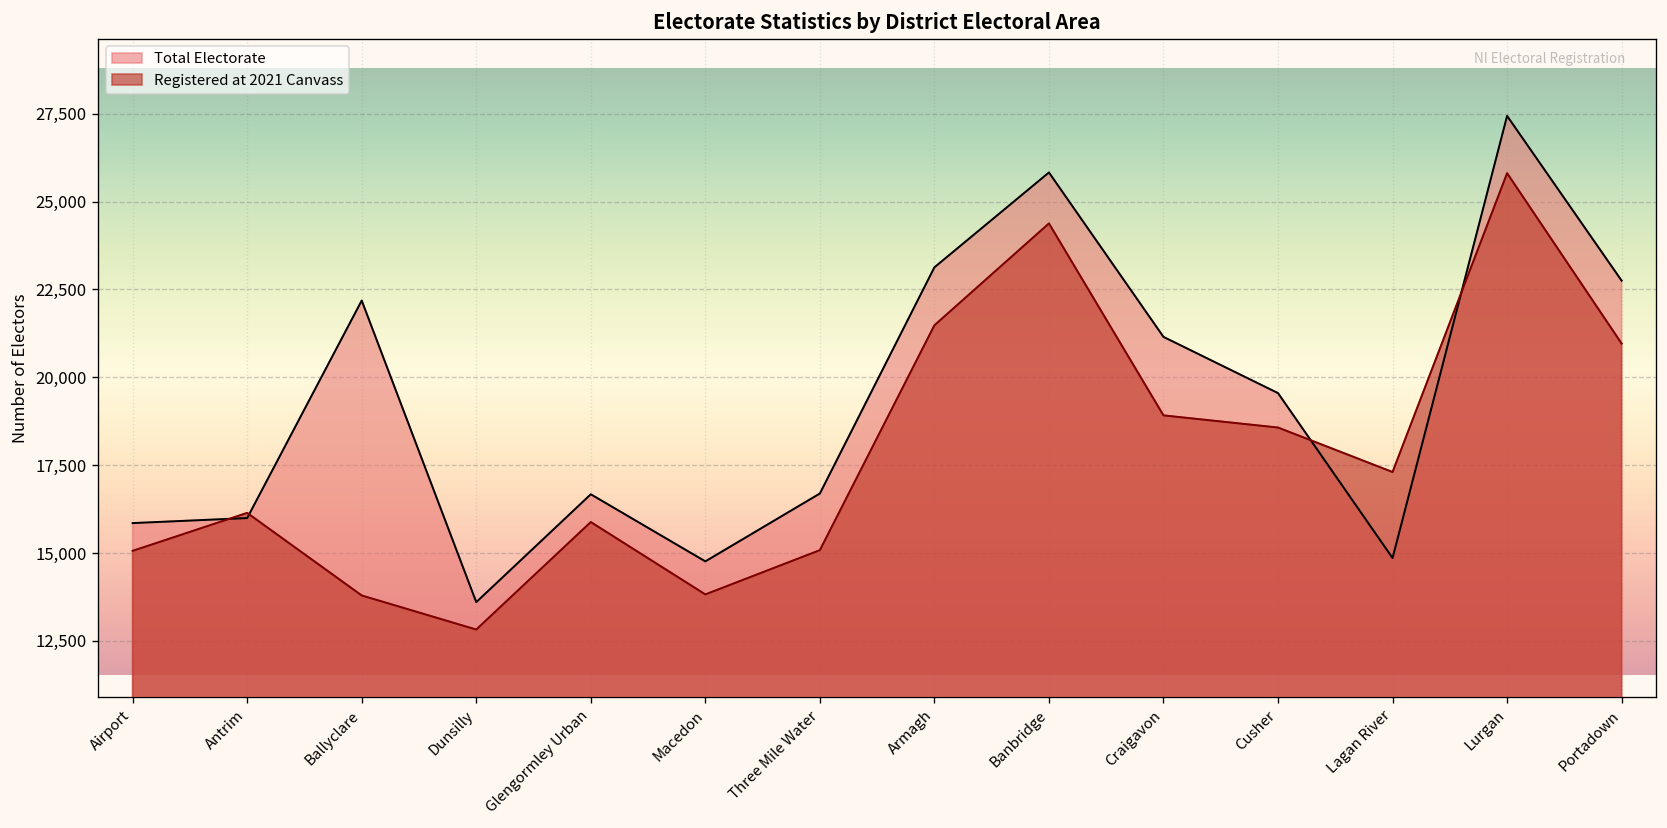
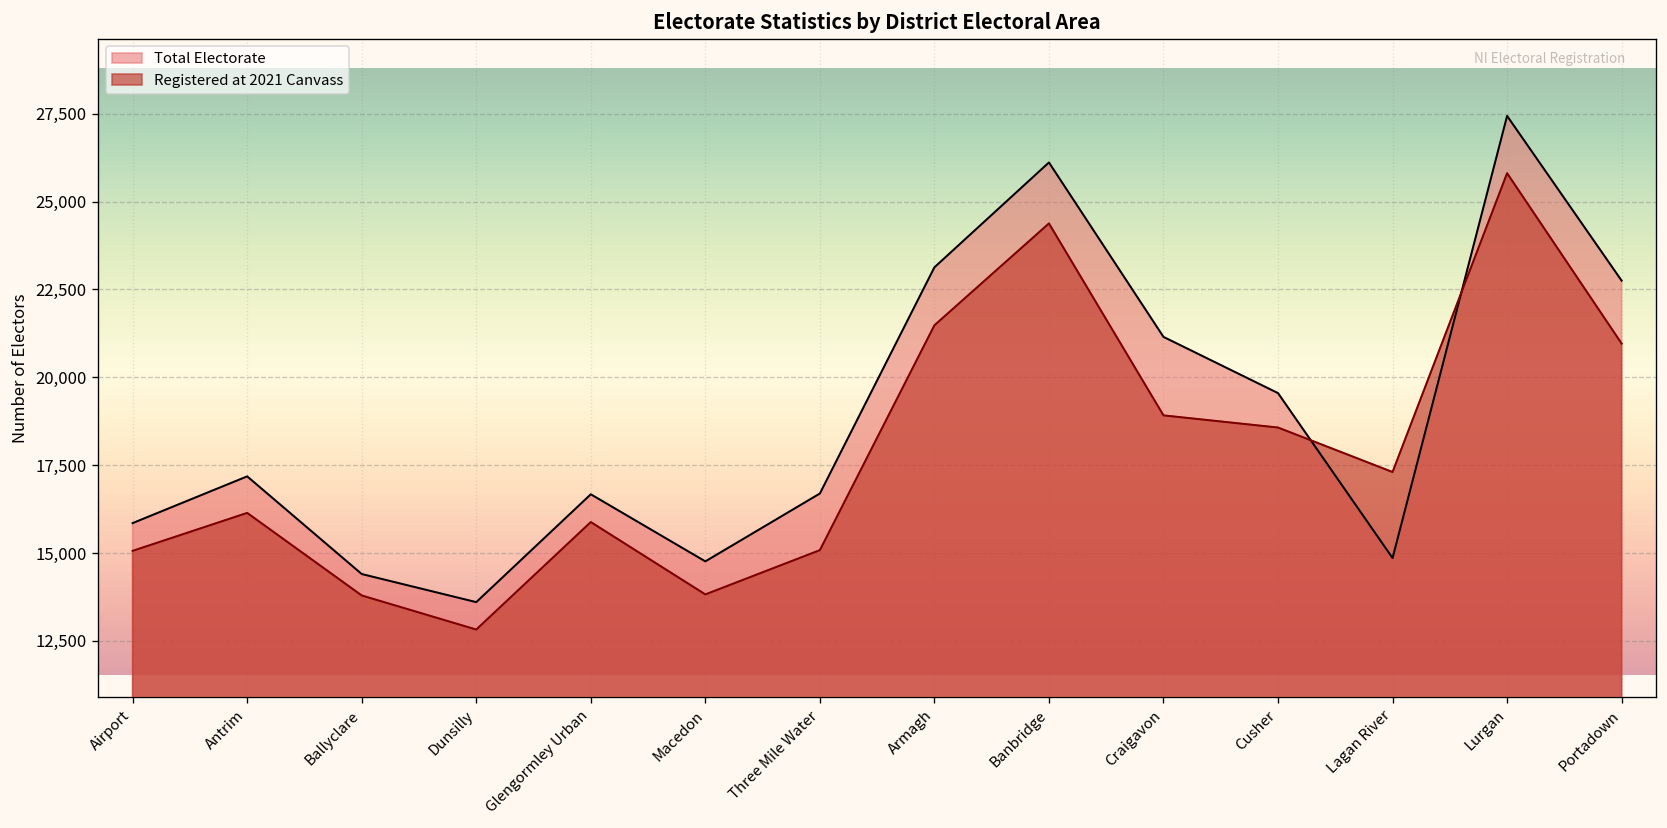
  {
    "Total Electorate": {
      "Airport": "15,900",
-     "Antrim": "16,000",
-     "Ballyclare": "22,200",
+     "Antrim": "17,200",
+     "Ballyclare": "14,400",
      "Dunsilly": "13,600",
      "Glengormley Urban": "16,700",
      "Macedon": "14,800",
      "Three Mile Water": "16,700",
      "Armagh": "23,100",
-     "Banbridge": "25,800",
+     "Banbridge": "26,100",
      "Craigavon": "21,200",
      "Cusher": "19,600",
      "Lagan River": "14,900",
      "Lurgan": "27,400",
      "Portadown": "22,800"
    },
    "Registered at 2021 Canvass": {
      "Airport": "15,100",
      "Antrim": "16,100",
      "Ballyclare": "13,800",
      "Dunsilly": "12,800",
      "Glengormley Urban": "15,900",
      "Macedon": "13,800",
      "Three Mile Water": "15,100",
      "Armagh": "21,500",
      "Banbridge": "24,400",
      "Craigavon": "18,900",
      "Cusher": "18,600",
      "Lagan River": "17,300",
      "Lurgan": "25,800",
      "Portadown": "21,000"
    }
  }
